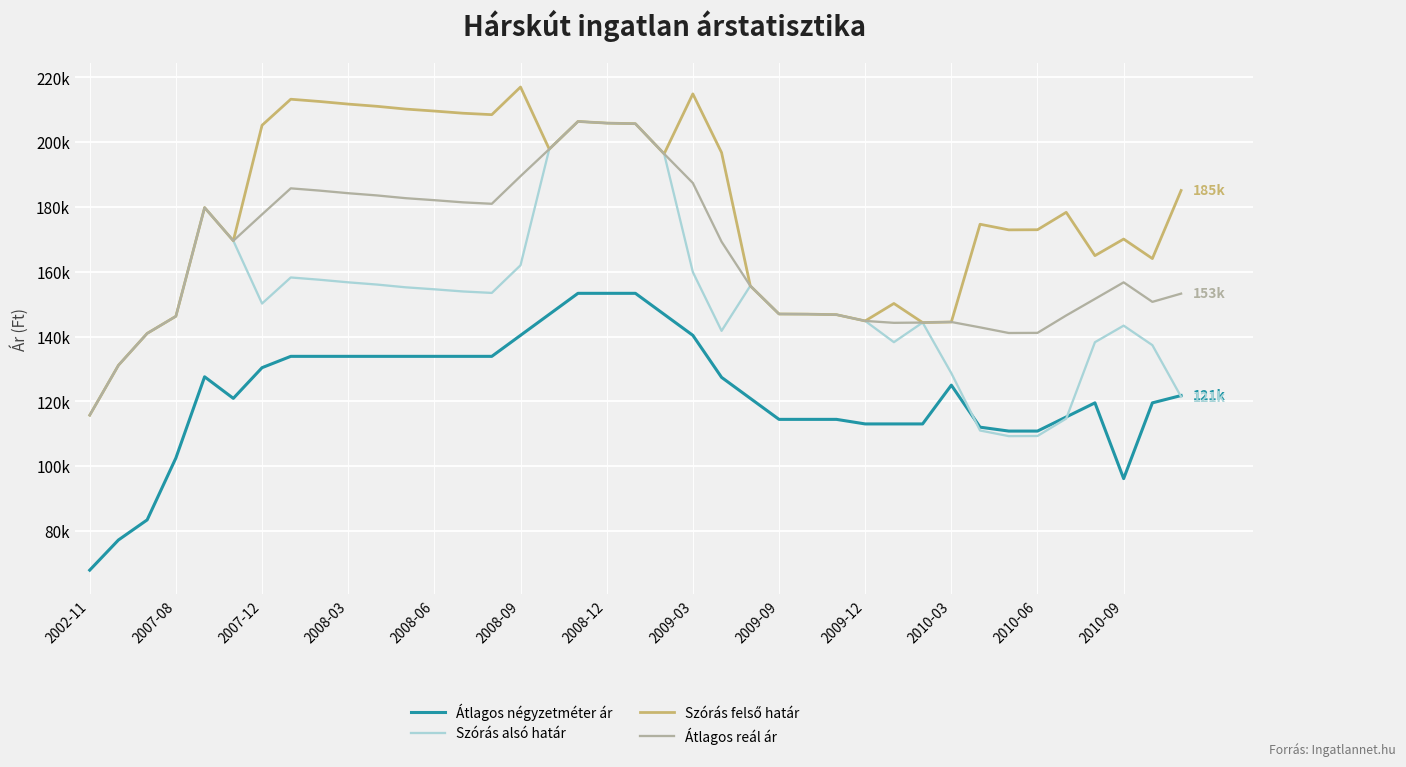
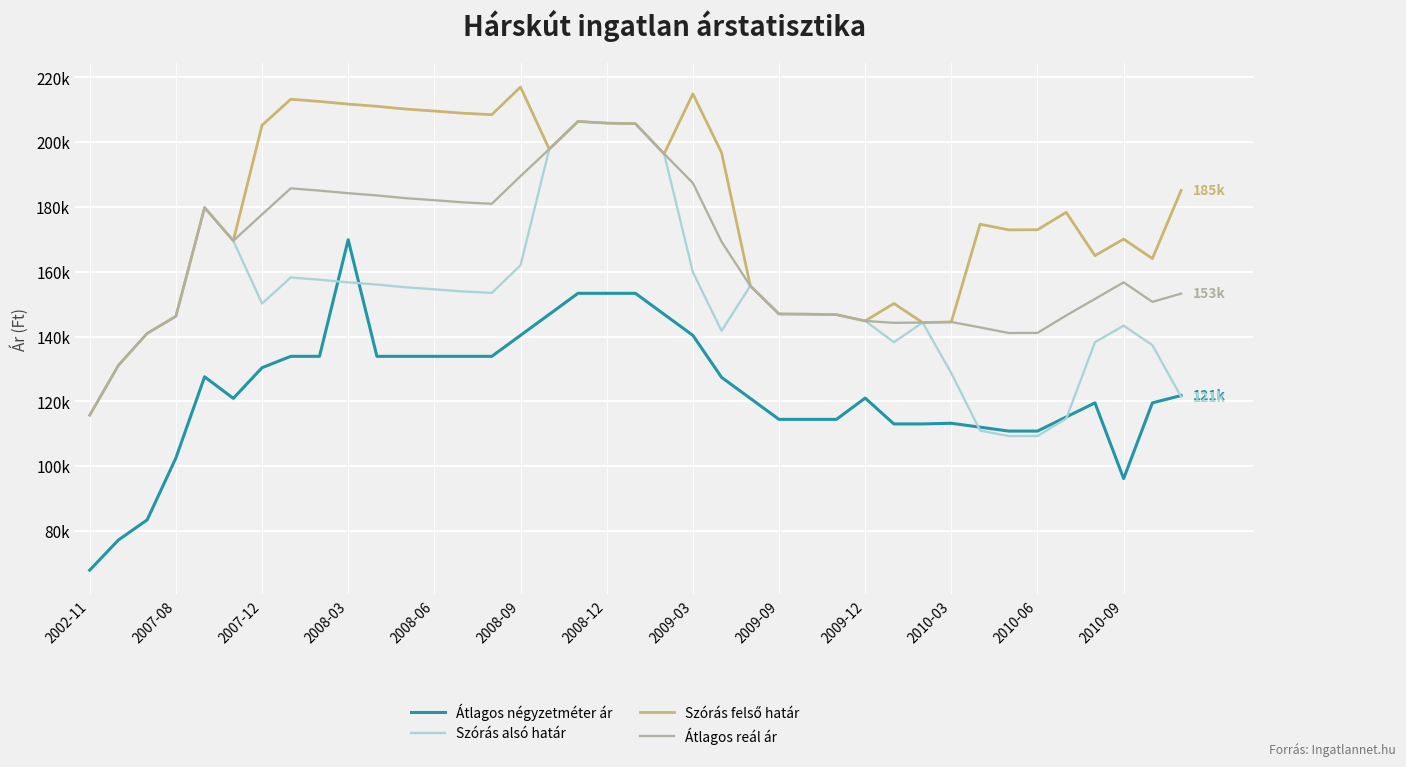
  {
    "Átlagos négyzetméter ár": {
      "2002-11": 68000,
      "2007-08": 103000,
      "2007-12": 130000,
-     "2008-03": 134000,
+     "2008-03": 170000,
      "2008-06": 134000,
      "2008-09": 140000,
      "2008-12": 153000,
      "2009-03": 140000,
      "2009-09": 114000,
-     "2009-12": 113000,
-     "2010-03": 125000,
+     "2009-12": 121000,
+     "2010-03": 113000,
      "2010-06": 111000,
      "2010-09": 96000
    },
    "Szórás alsó határ": {
      "2007-12": 150000,
      "2008-03": 157000,
      "2008-06": 155000,
      "2008-09": 162000,
      "2009-03": 160000,
      "2010-03": 129000,
      "2010-06": 109000,
      "2010-09": 143000
    }
  }
